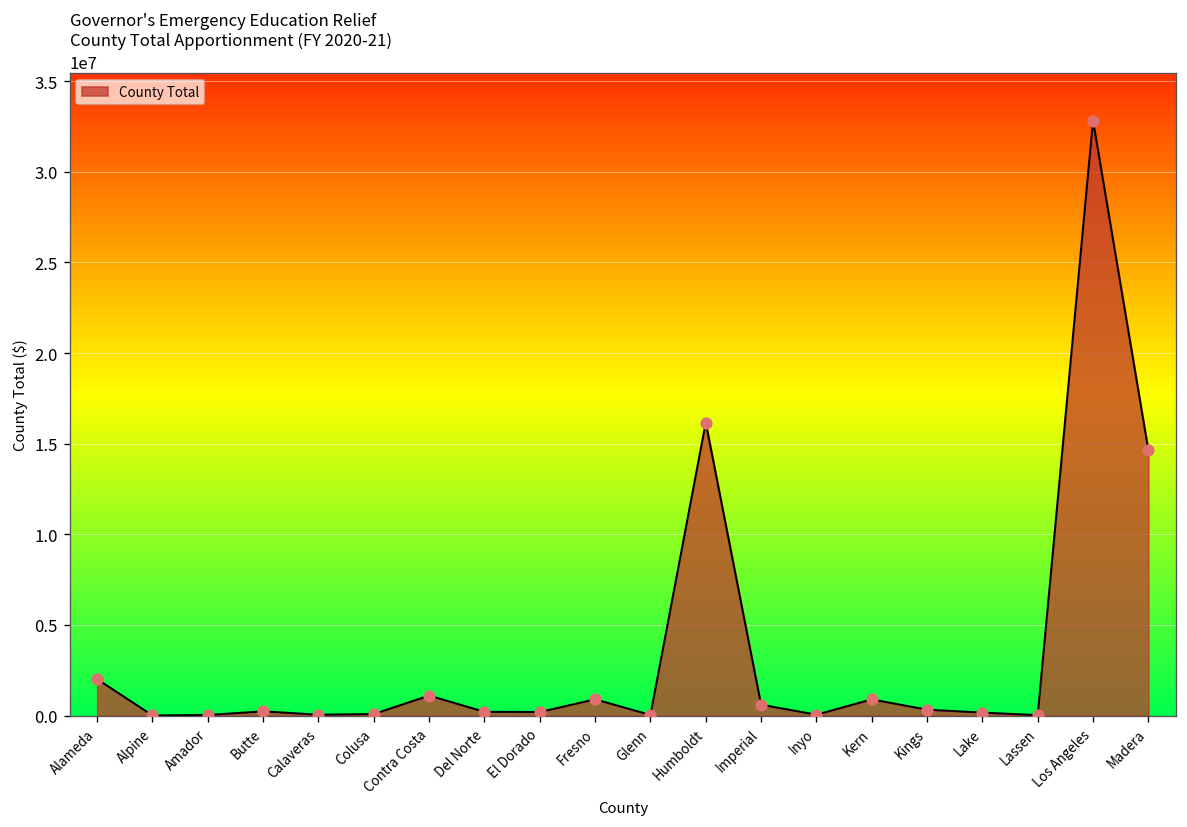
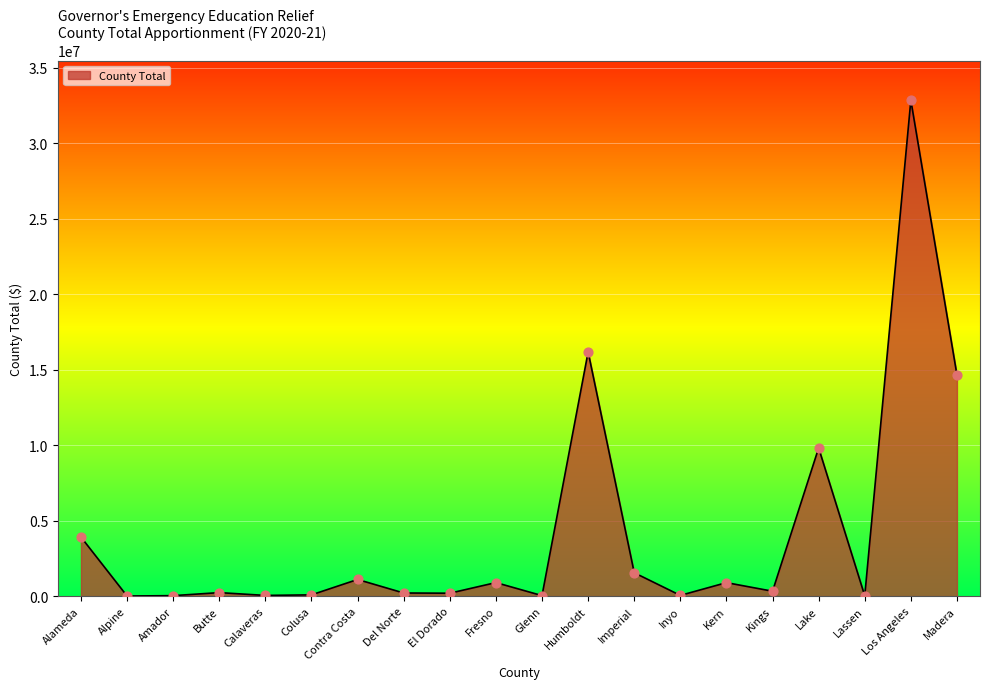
  {
-   "Alameda": 2000000,
+   "Alameda": 3900000,
    "Alpine": 0,
    "Amador": 0,
    "Butte": 200000,
    "Calaveras": 0,
    "Colusa": 100000,
    "Contra Costa": 1100000,
    "Del Norte": 200000,
    "El Dorado": 200000,
    "Fresno": 900000,
    "Glenn": 0,
    "Humboldt": 16200000,
-   "Imperial": 600000,
+   "Imperial": 1500000,
    "Inyo": 0,
    "Kern": 900000,
    "Kings": 300000,
-   "Lake": 200000,
+   "Lake": 9800000,
    "Lassen": 0,
    "Los Angeles": 32800000,
    "Madera": 14600000
  }
